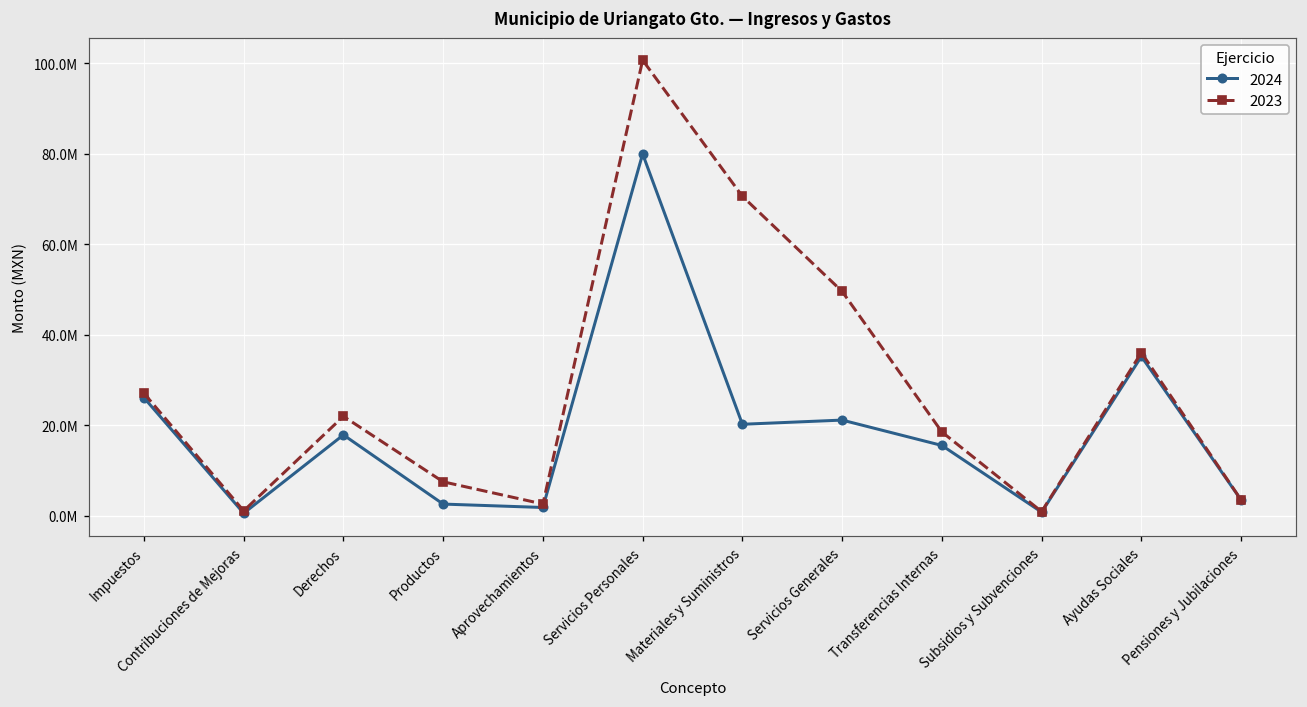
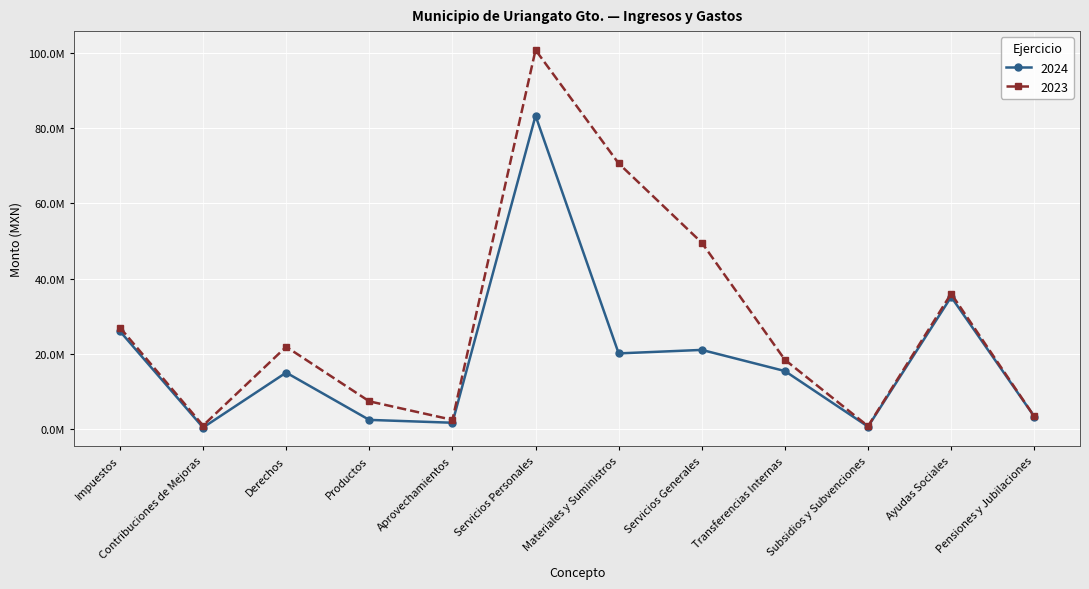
  {
    "2024": {
      "Impuestos": 26000000,
-     "Derechos": 18000000,
+     "Derechos": 15000000,
      "Productos": 3000000,
      "Aprovechamientos": 2000000,
-     "Servicios Personales": 80000000,
+     "Servicios Personales": 83000000,
      "Materiales y Suministros": 20000000,
      "Servicios Generales": 21000000,
      "Transferencias Internas": 16000000,
      "Ayudas Sociales": 35000000
    },
    "2023": {
      "Impuestos": 27000000,
      "Derechos": 22000000,
      "Productos": 7000000,
      "Aprovechamientos": 3000000,
      "Servicios Personales": 101000000,
      "Materiales y Suministros": 71000000,
      "Servicios Generales": 50000000,
      "Transferencias Internas": 18000000,
      "Ayudas Sociales": 36000000
    }
  }
